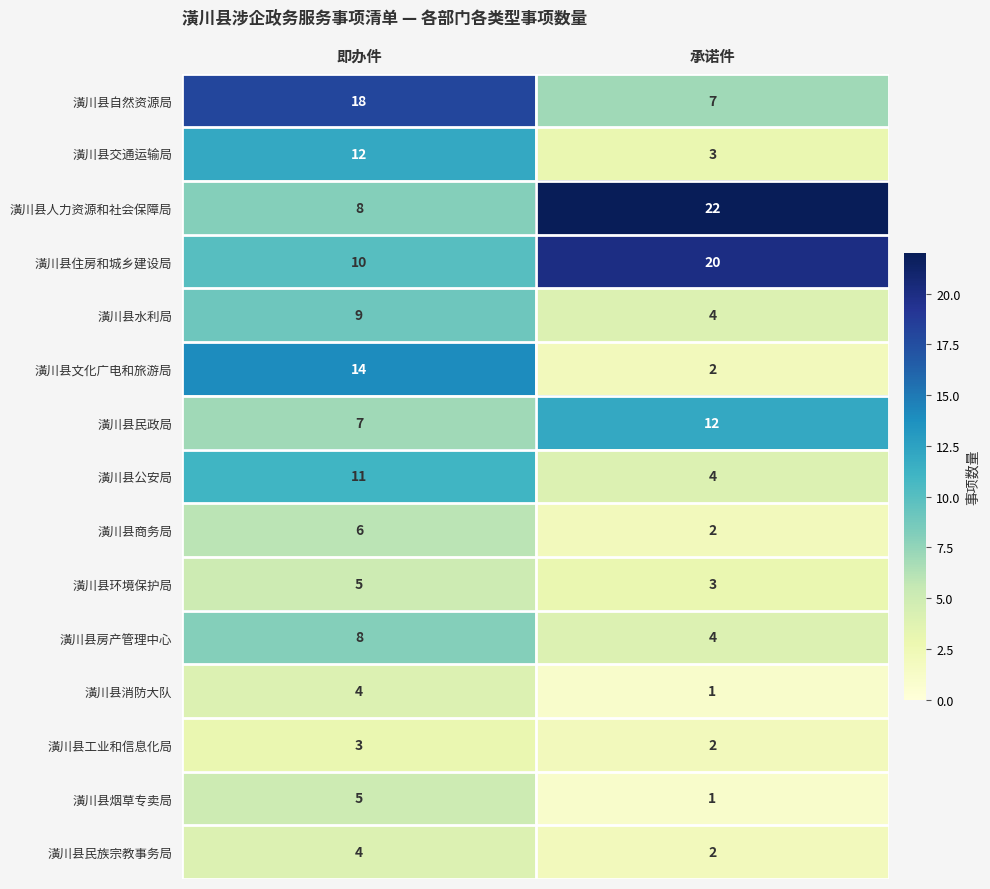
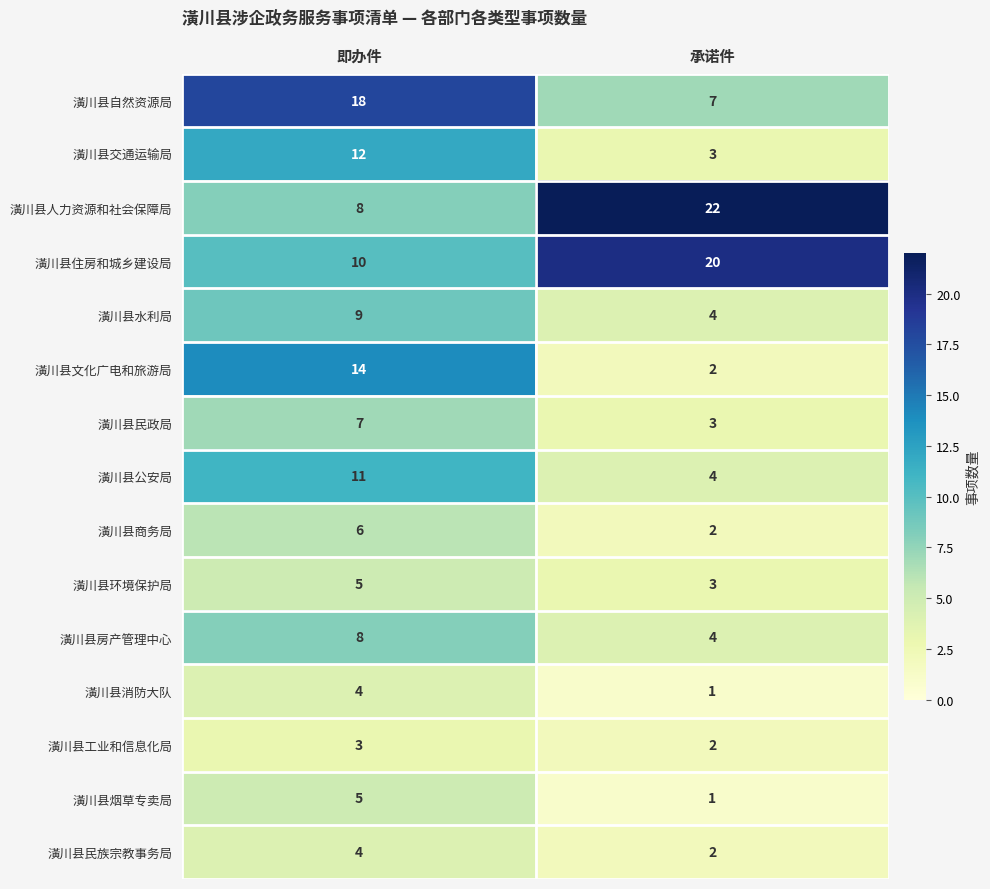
  {
    "潢川县自然资源局": {
      "即办件": 18,
      "承诺件": 7
    },
    "潢川县交通运输局": {
      "即办件": 12,
      "承诺件": 3
    },
    "潢川县人力资源和社会保障局": {
      "即办件": 8,
      "承诺件": 22
    },
    "潢川县住房和城乡建设局": {
      "即办件": 10,
      "承诺件": 20
    },
    "潢川县水利局": {
      "即办件": 9,
      "承诺件": 4
    },
    "潢川县文化广电和旅游局": {
      "即办件": 14,
      "承诺件": 2
    },
    "潢川县民政局": {
      "即办件": 7,
-     "承诺件": 12
+     "承诺件": 3
    },
    "潢川县公安局": {
      "即办件": 11,
      "承诺件": 4
    },
    "潢川县商务局": {
      "即办件": 6,
      "承诺件": 2
    },
    "潢川县环境保护局": {
      "即办件": 5,
      "承诺件": 3
    },
    "潢川县房产管理中心": {
      "即办件": 8,
      "承诺件": 4
    },
    "潢川县消防大队": {
      "即办件": 4,
      "承诺件": 1
    },
    "潢川县工业和信息化局": {
      "即办件": 3,
      "承诺件": 2
    },
    "潢川县烟草专卖局": {
      "即办件": 5,
      "承诺件": 1
    },
    "潢川县民族宗教事务局": {
      "即办件": 4,
      "承诺件": 2
    }
  }
